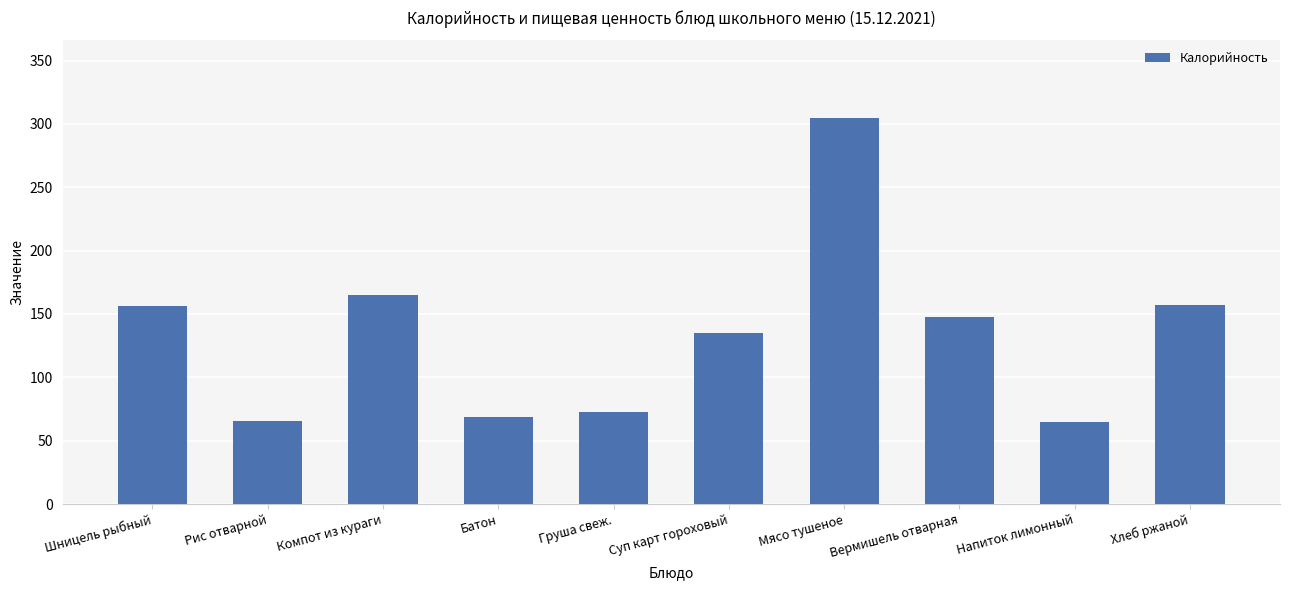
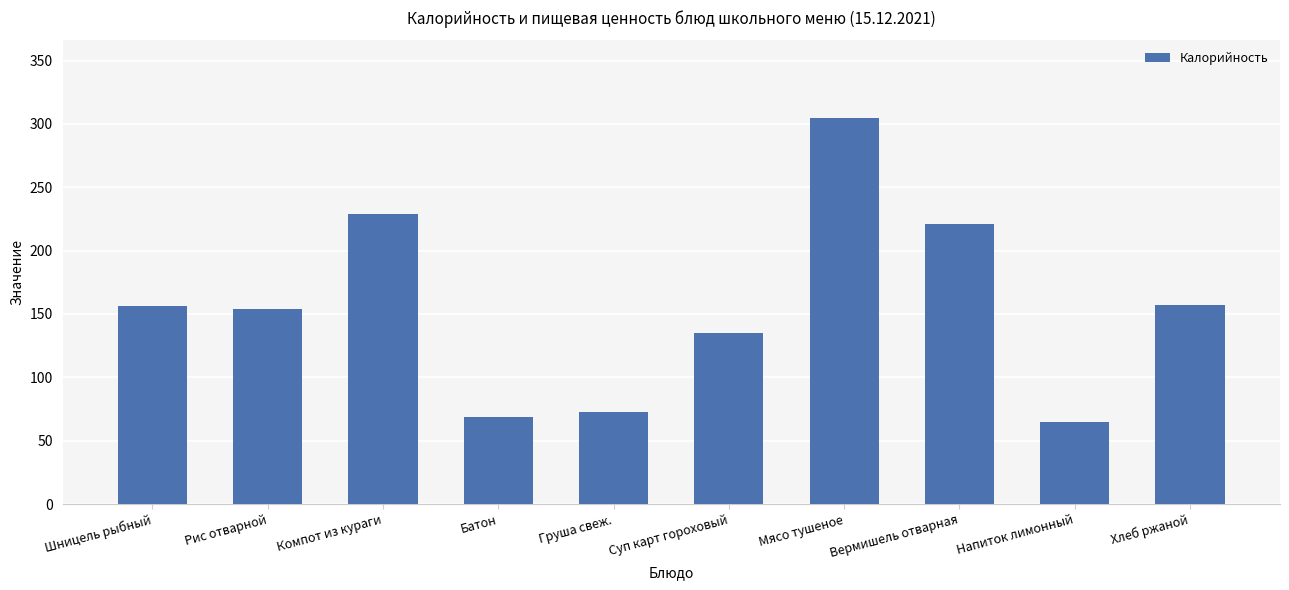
  {
    "Шницель рыбный": 156,
-   "Рис отварной": 66,
-   "Компот из кураги": 165,
+   "Рис отварной": 154,
+   "Компот из кураги": 229,
    "Батон": 69,
    "Груша свеж.": 73,
    "Суп карт гороховый": 135,
    "Мясо тушеное": 305,
-   "Вермишель отварная": 148,
+   "Вермишель отварная": 221,
    "Напиток лимонный": 64,
    "Хлеб ржаной": 157
  }
